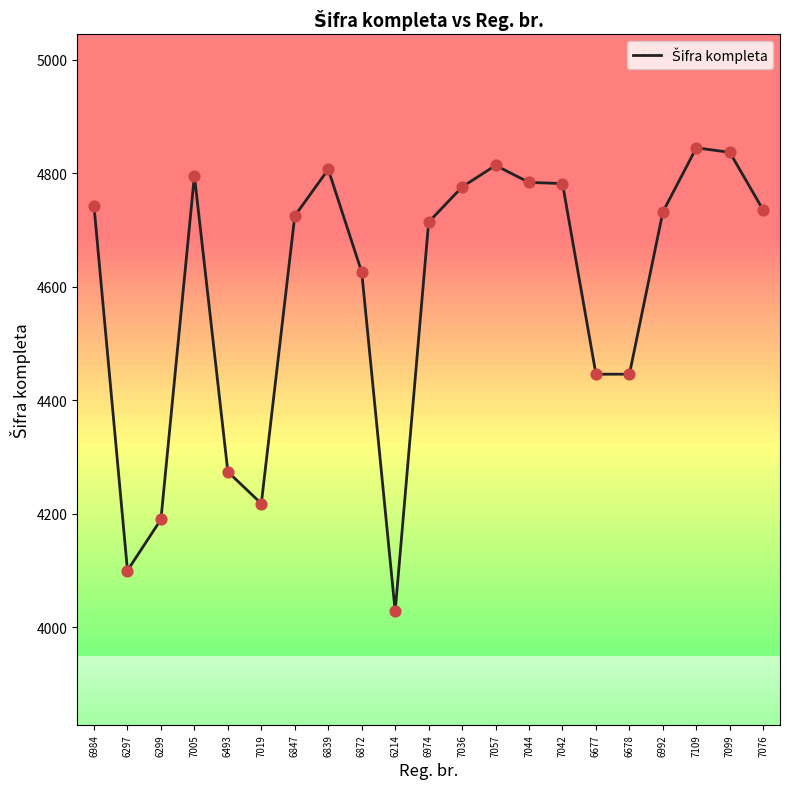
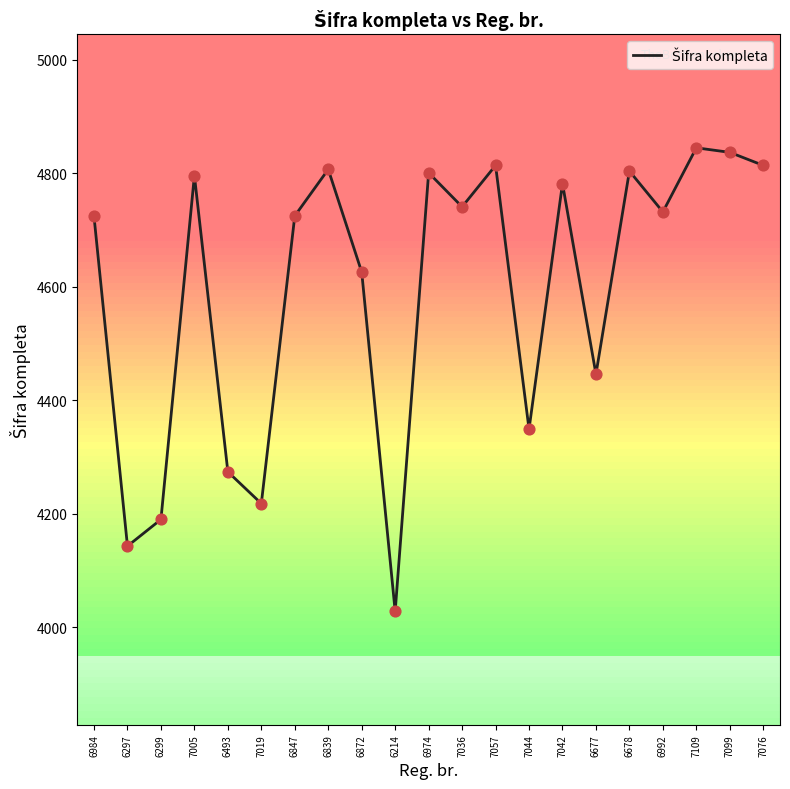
  {
-   "6984": 4740,
-   "6297": 4100,
+   "6984": 4720,
+   "6297": 4140,
    "6299": 4190,
    "7005": 4800,
    "6493": 4270,
    "7019": 4220,
    "6847": 4730,
    "6839": 4810,
    "6872": 4630,
    "6214": 4030,
-   "6974": 4710,
-   "7036": 4780,
+   "6974": 4800,
+   "7036": 4740,
    "7057": 4810,
-   "7044": 4780,
+   "7044": 4350,
    "7042": 4780,
    "6677": 4450,
-   "6678": 4450,
+   "6678": 4800,
    "6992": 4730,
    "7109": 4850,
    "7099": 4840,
-   "7076": 4740
+   "7076": 4810
  }
